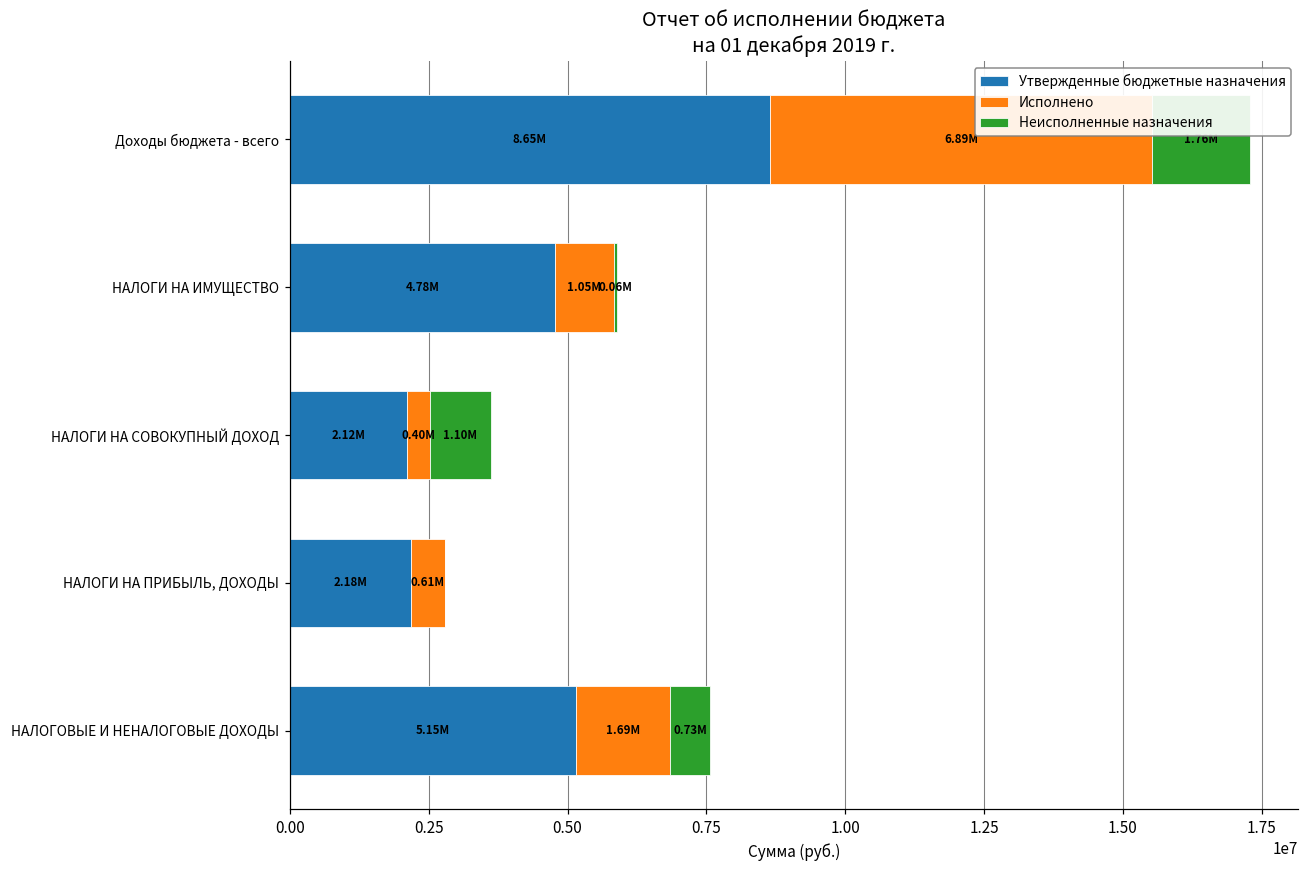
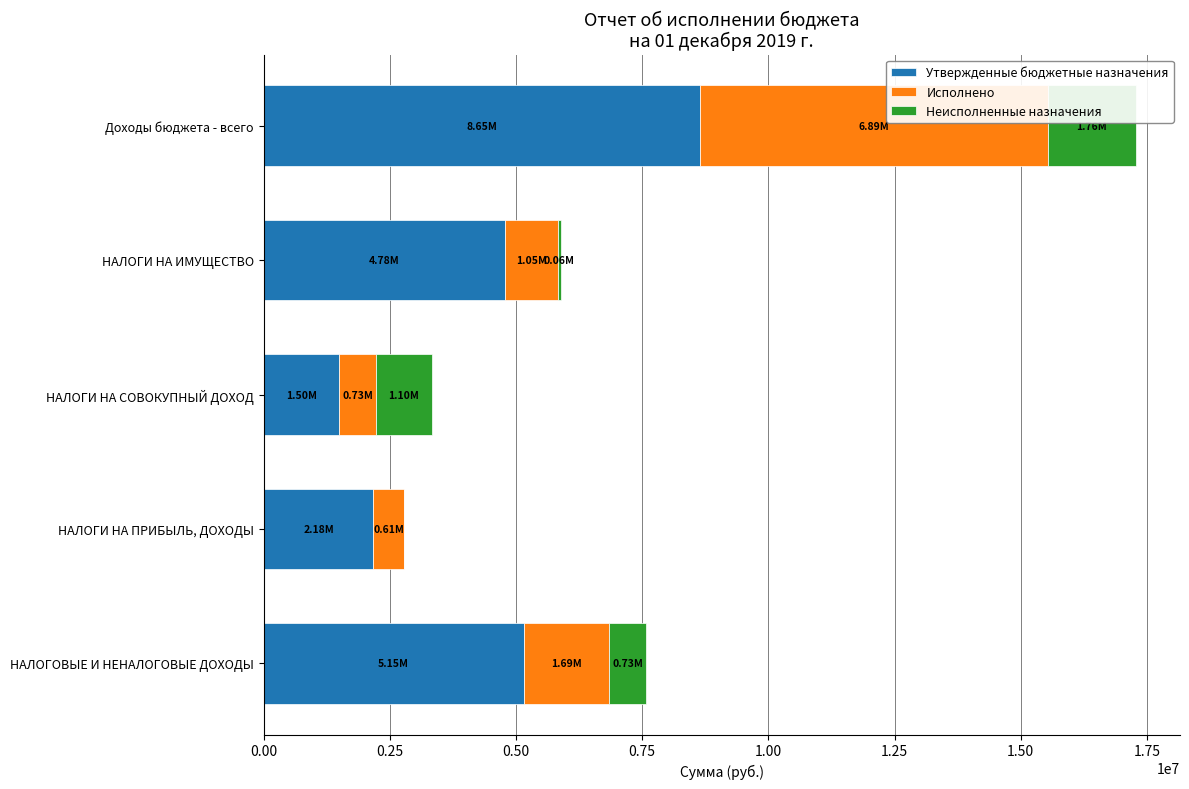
  {
    "Утвержденные бюджетные назначения": {
      "Доходы бюджета - всего": "8.65M",
      "НАЛОГИ НА ИМУЩЕСТВО": "4.78M",
-     "НАЛОГИ НА СОВОКУПНЫЙ ДОХОД": "2.12M",
+     "НАЛОГИ НА СОВОКУПНЫЙ ДОХОД": "1.50M",
      "НАЛОГИ НА ПРИБЫЛЬ, ДОХОДЫ": "2.18M",
      "НАЛОГОВЫЕ И НЕНАЛОГОВЫЕ ДОХОДЫ": "5.15M"
    },
    "Исполнено": {
      "НАЛОГИ НА ИМУЩЕСТВО": "1.05M",
-     "НАЛОГИ НА СОВОКУПНЫЙ ДОХОД": "0.40M",
+     "НАЛОГИ НА СОВОКУПНЫЙ ДОХОД": "0.73M",
      "НАЛОГИ НА ПРИБЫЛЬ, ДОХОДЫ": "0.61M",
      "НАЛОГОВЫЕ И НЕНАЛОГОВЫЕ ДОХОДЫ": "1.69M"
    },
    "Неисполненные назначения": {
      "НАЛОГИ НА ИМУЩЕСТВО": "0.06M",
      "НАЛОГИ НА СОВОКУПНЫЙ ДОХОД": "1.10M",
      "НАЛОГОВЫЕ И НЕНАЛОГОВЫЕ ДОХОДЫ": "0.73M"
    }
  }
